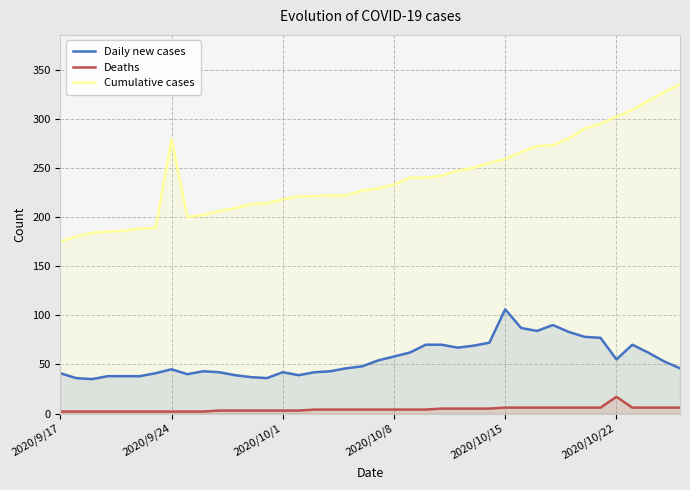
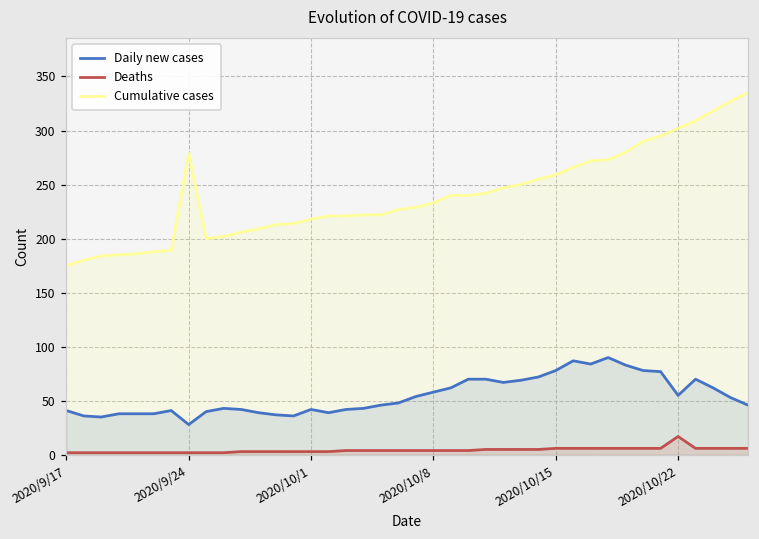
  {
    "Daily new cases": {
      "2020/9/17": 40,
-     "2020/9/24": 50,
+     "2020/9/24": 30,
      "2020/10/1": 40,
      "2020/10/8": 60,
-     "2020/10/15": 110,
+     "2020/10/15": 80,
      "2020/10/22": 60
    },
    "Deaths": {
      "2020/9/17": 0,
      "2020/9/24": 0,
      "2020/10/1": 0,
      "2020/10/8": 0,
      "2020/10/15": 10,
      "2020/10/22": 20
    },
    "Cumulative cases": {
      "2020/9/17": 180,
      "2020/9/24": 280,
      "2020/10/1": 220,
      "2020/10/8": 230,
      "2020/10/15": 260,
      "2020/10/22": 300
    }
  }
